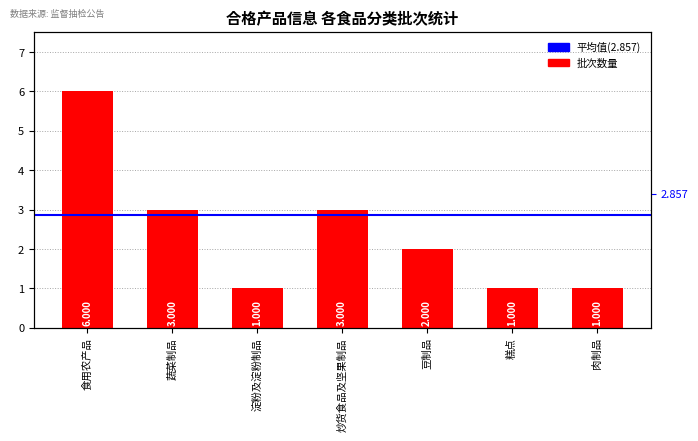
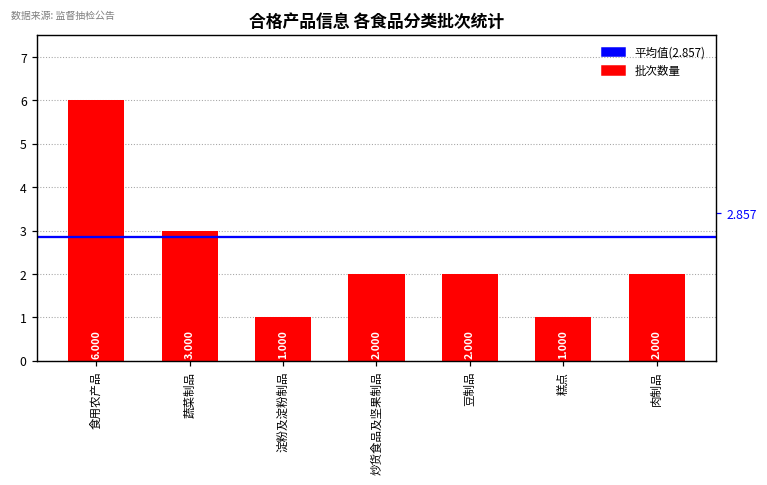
  {
    "食用农产品": 6.000,
    "蔬菜制品": 3.000,
    "淀粉及淀粉制品": 1.000,
-   "炒货食品及坚果制品": 3.000,
+   "炒货食品及坚果制品": 2.000,
    "豆制品": 2.000,
    "糕点": 1.000,
-   "肉制品": 1.000
+   "肉制品": 2.000
  }
